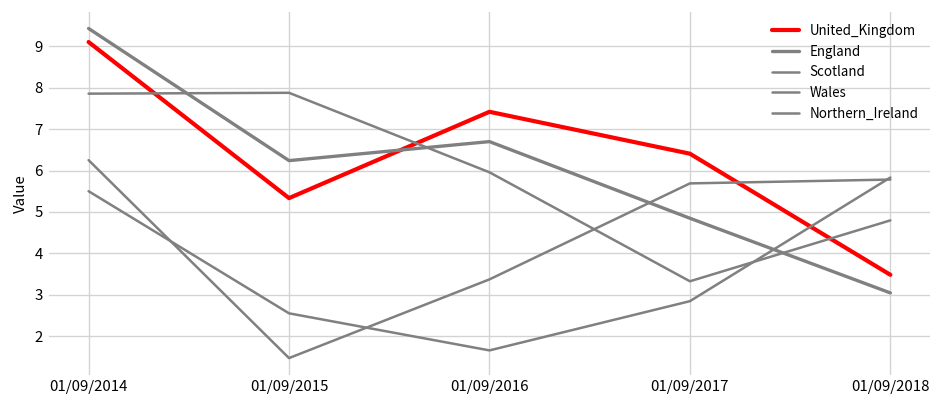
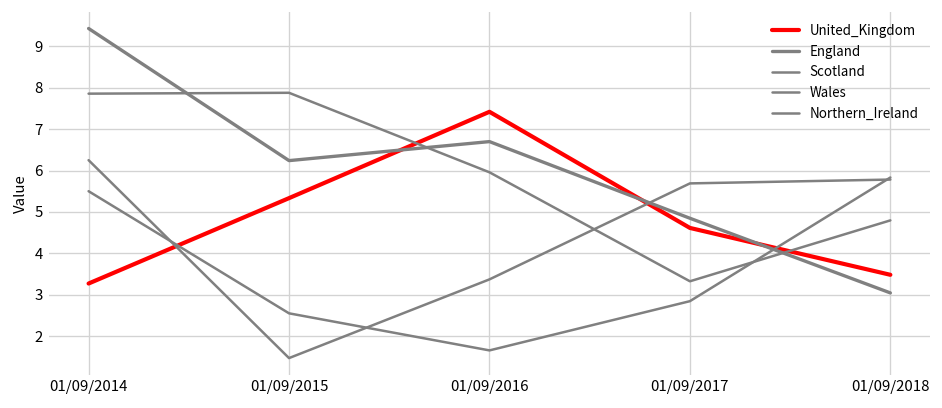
  {
    "United_Kingdom": {
-     "01/09/2014": 9.1,
+     "01/09/2014": 3.3,
      "01/09/2015": 5.3,
      "01/09/2016": 7.4,
-     "01/09/2017": 6.4,
+     "01/09/2017": 4.6,
      "01/09/2018": 3.5
    }
  }
